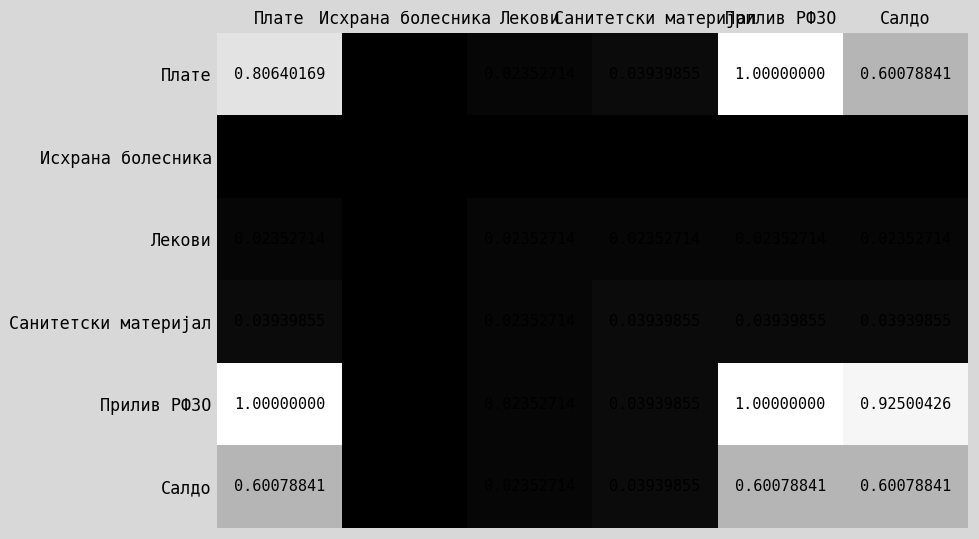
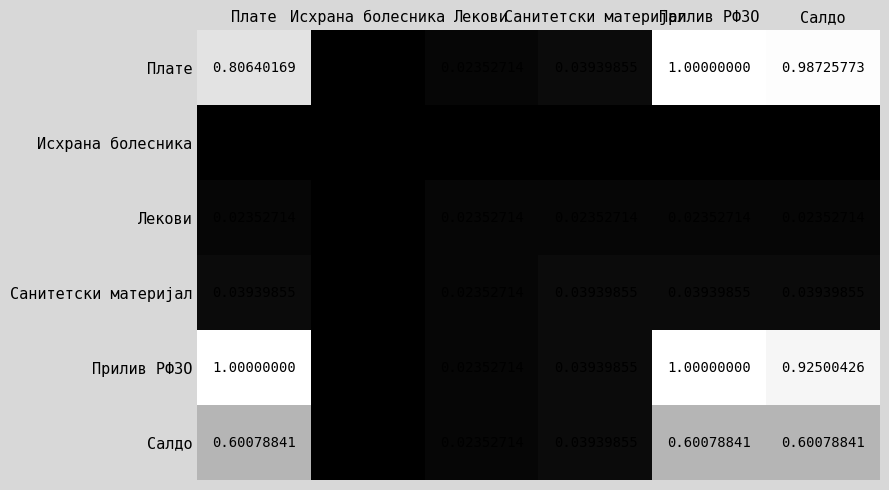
  {
    "Плате": {
      "Плате": 0.80640169,
-     "Салдо": 0.60078841
+     "Салдо": 0.98725773
    },
    "Прилив РФЗО": {
      "Плате": 1.00000000,
      "Салдо": 0.92500426
    },
    "Салдо": {
      "Плате": 0.60078841,
      "Салдо": 0.60078841
    }
  }
